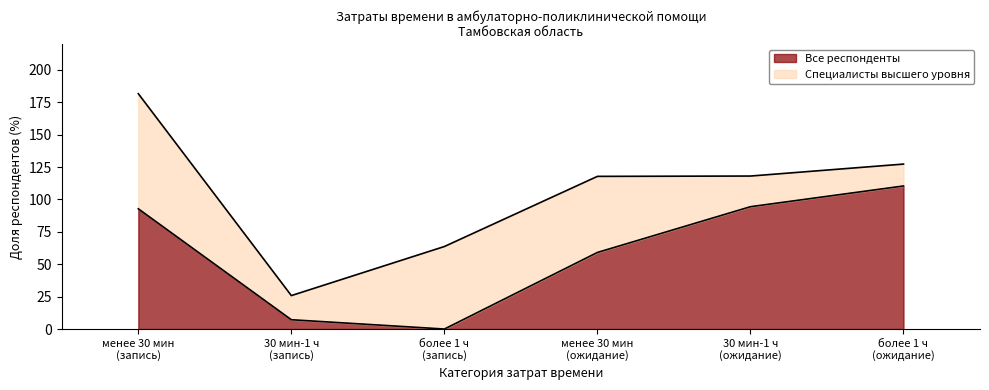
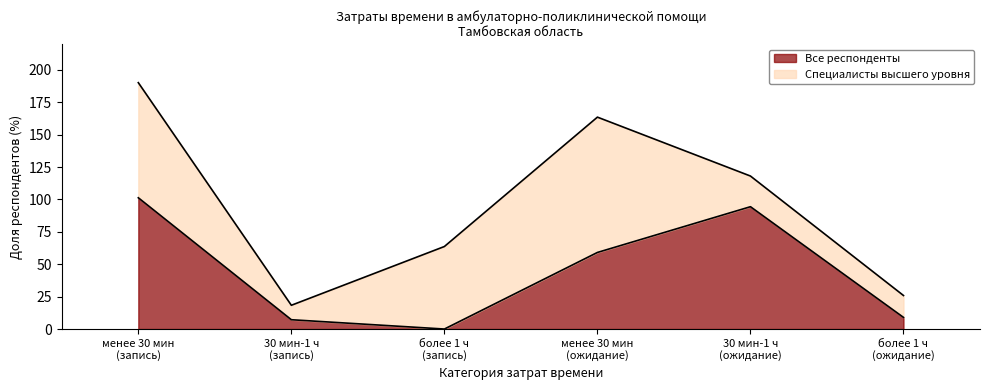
  {
    "Все респонденты": {
-     "менее 30 мин (запись)": 93,
+     "менее 30 мин (запись)": 101,
      "30 мин-1 ч (запись)": 7,
      "более 1 ч (запись)": 0,
      "менее 30 мин (ожидание)": 59,
      "30 мин-1 ч (ожидание)": 94,
-     "более 1 ч (ожидание)": 110
+     "более 1 ч (ожидание)": 9
    },
    "Специалисты высшего уровня": {
      "менее 30 мин (запись)": 89,
-     "30 мин-1 ч (запись)": 19,
+     "30 мин-1 ч (запись)": 11,
      "более 1 ч (запись)": 64,
-     "менее 30 мин (ожидание)": 59,
+     "менее 30 мин (ожидание)": 104,
      "30 мин-1 ч (ожидание)": 24,
      "более 1 ч (ожидание)": 17
    }
  }
